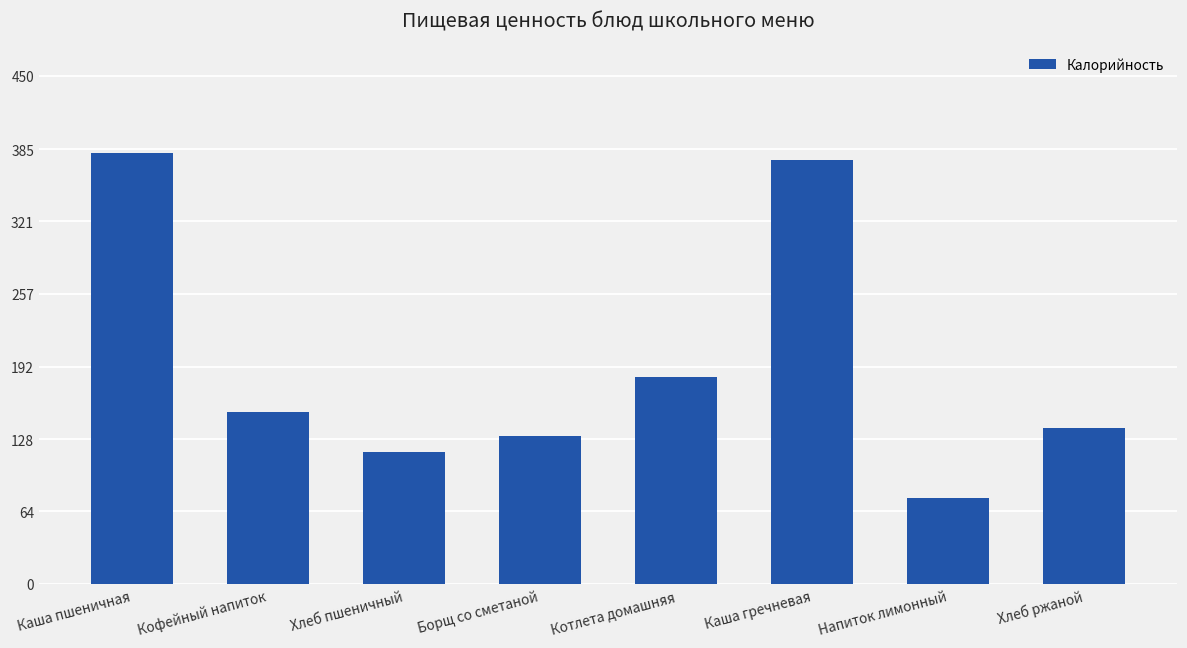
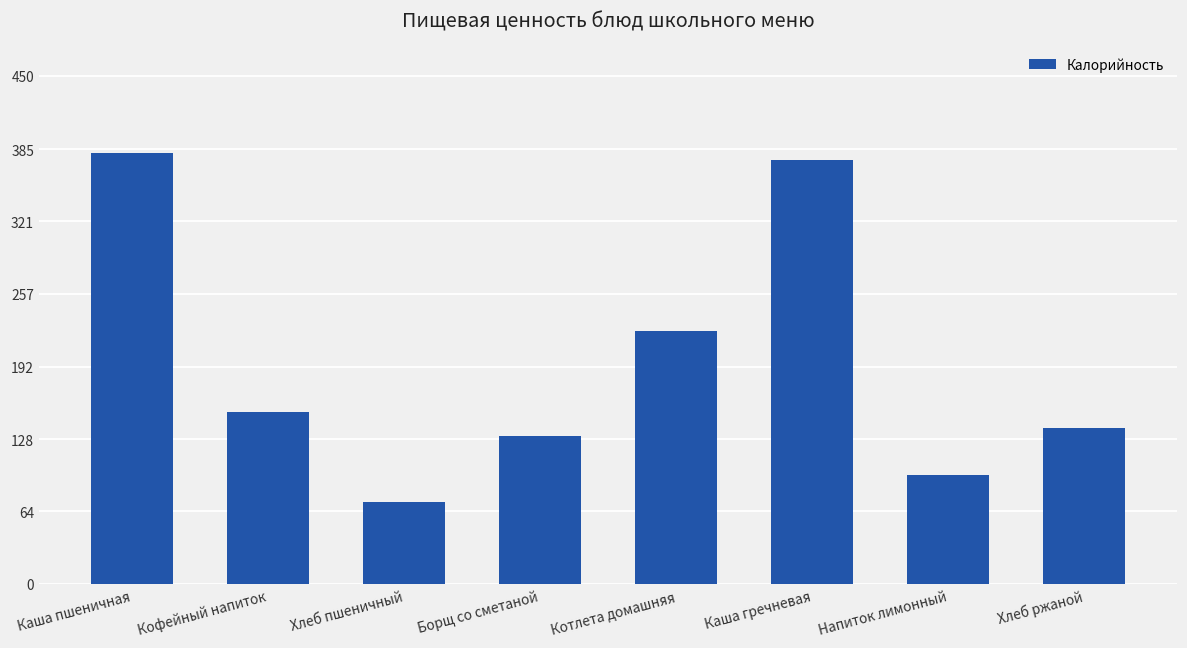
  {
    "Каша пшеничная": 382,
    "Кофейный напиток": 152,
-   "Хлеб пшеничный": 117,
+   "Хлеб пшеничный": 72,
    "Борщ со сметаной": 131,
-   "Котлета домашняя": 183,
+   "Котлета домашняя": 224,
    "Каша гречневая": 375,
-   "Напиток лимонный": 76,
+   "Напиток лимонный": 96,
    "Хлеб ржаной": 138
  }
